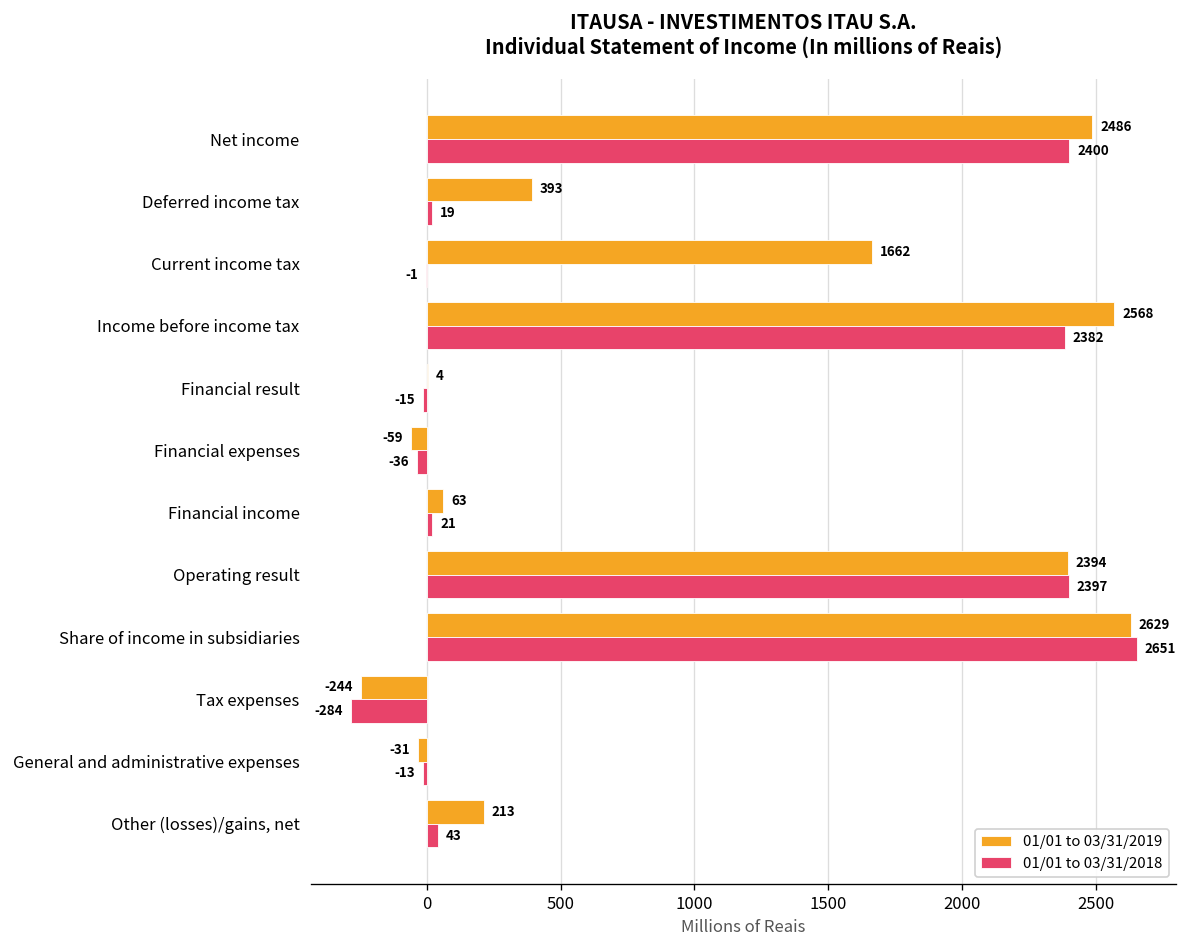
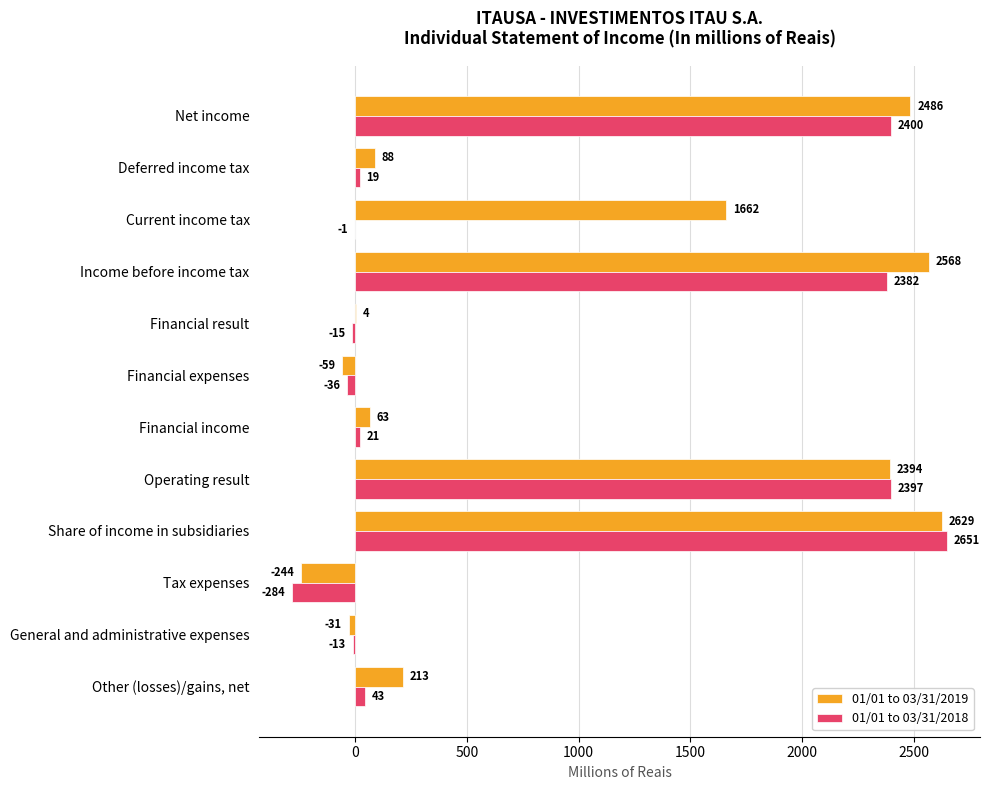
  {
    "01/01 to 03/31/2019": {
      "Net income": 2486,
-     "Deferred income tax": 393,
+     "Deferred income tax": 88,
      "Current income tax": 1662,
      "Income before income tax": 2568,
      "Financial result": 4,
      "Financial expenses": -59,
      "Financial income": 63,
      "Operating result": 2394,
      "Share of income in subsidiaries": 2629,
      "Tax expenses": -244,
      "General and administrative expenses": -31,
      "Other (losses)/gains, net": 213
    },
    "01/01 to 03/31/2018": {
      "Net income": 2400,
      "Deferred income tax": 19,
      "Current income tax": -1,
      "Income before income tax": 2382,
      "Financial result": -15,
      "Financial expenses": -36,
      "Financial income": 21,
      "Operating result": 2397,
      "Share of income in subsidiaries": 2651,
      "Tax expenses": -284,
      "General and administrative expenses": -13,
      "Other (losses)/gains, net": 43
    }
  }
